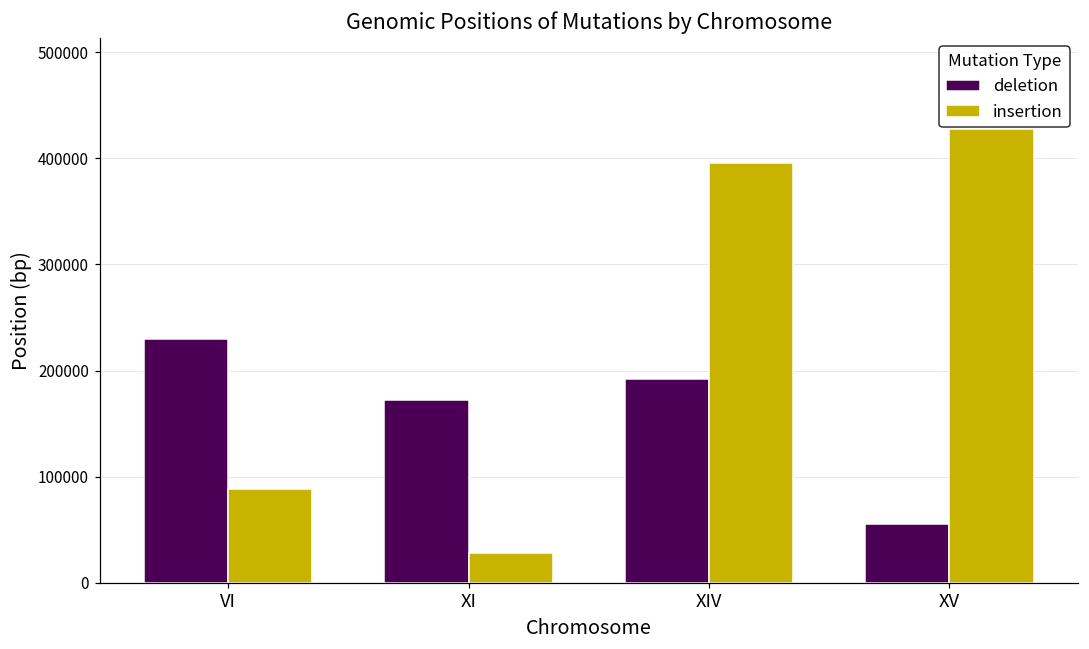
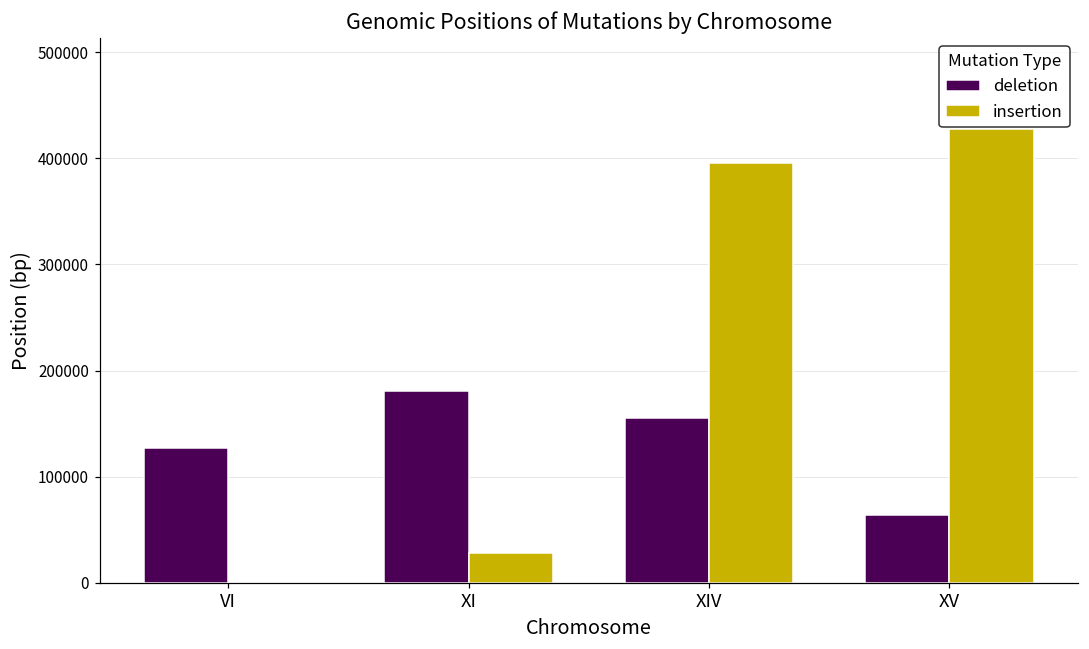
  {
    "deletion": {
-     "VI": 230000,
-     "XI": 170000,
-     "XIV": 190000,
-     "XV": 55000
+     "VI": 130000,
+     "XI": 180000,
+     "XIV": 160000,
+     "XV": 64000
    },
    "insertion": {
-     "VI": 90000,
+     "VI": 0,
      "XI": 30000,
      "XIV": 400000,
      "XV": 430000
    }
  }
